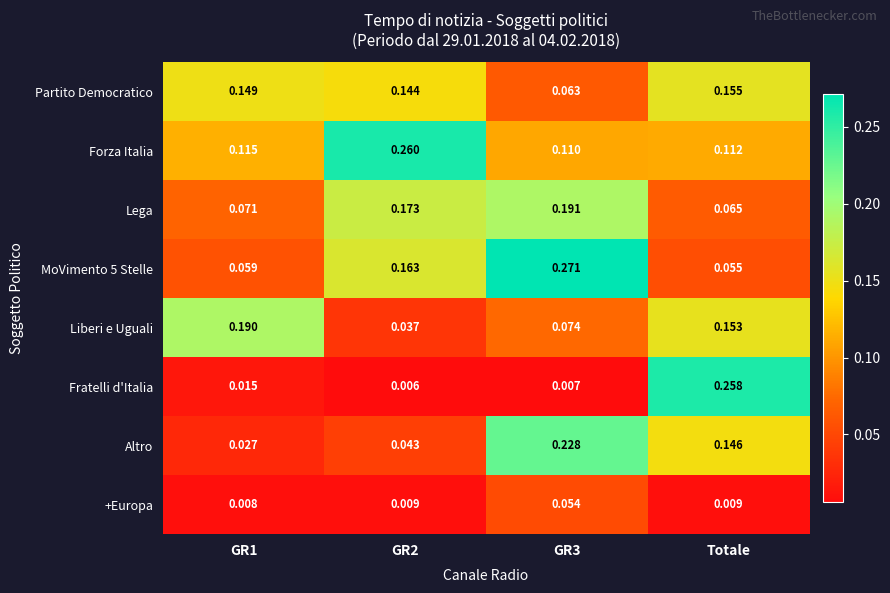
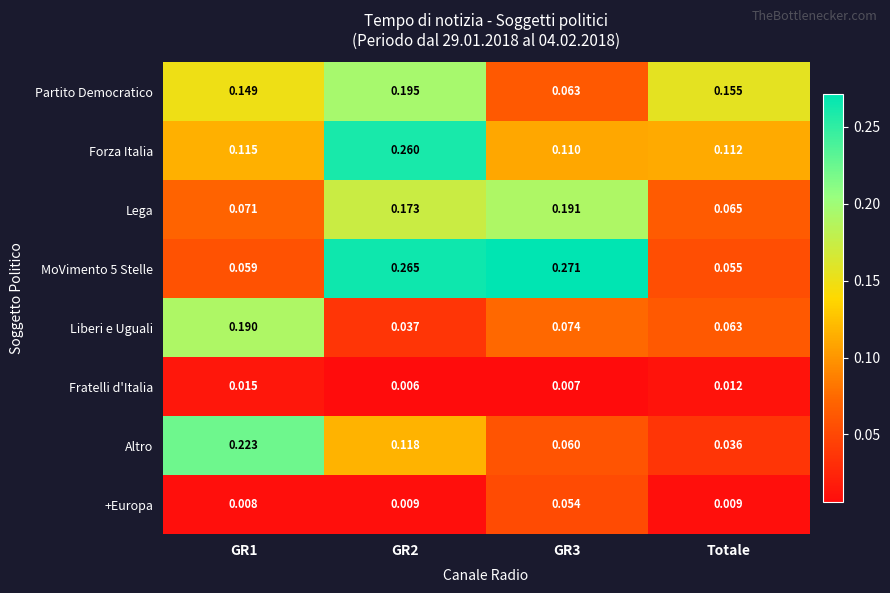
  {
    "Partito Democratico": {
      "GR1": 0.149,
-     "GR2": 0.144,
+     "GR2": 0.195,
      "GR3": 0.063,
      "Totale": 0.155
    },
    "Forza Italia": {
      "GR1": 0.115,
      "GR2": 0.260,
      "GR3": 0.110,
      "Totale": 0.112
    },
    "Lega": {
      "GR1": 0.071,
      "GR2": 0.173,
      "GR3": 0.191,
      "Totale": 0.065
    },
    "MoVimento 5 Stelle": {
      "GR1": 0.059,
-     "GR2": 0.163,
+     "GR2": 0.265,
      "GR3": 0.271,
      "Totale": 0.055
    },
    "Liberi e Uguali": {
      "GR1": 0.190,
      "GR2": 0.037,
      "GR3": 0.074,
-     "Totale": 0.153
+     "Totale": 0.063
    },
    "Fratelli d'Italia": {
      "GR1": 0.015,
      "GR2": 0.006,
      "GR3": 0.007,
-     "Totale": 0.258
+     "Totale": 0.012
    },
    "Altro": {
-     "GR1": 0.027,
-     "GR2": 0.043,
-     "GR3": 0.228,
-     "Totale": 0.146
+     "GR1": 0.223,
+     "GR2": 0.118,
+     "GR3": 0.060,
+     "Totale": 0.036
    },
    "+Europa": {
      "GR1": 0.008,
      "GR2": 0.009,
      "GR3": 0.054,
      "Totale": 0.009
    }
  }
